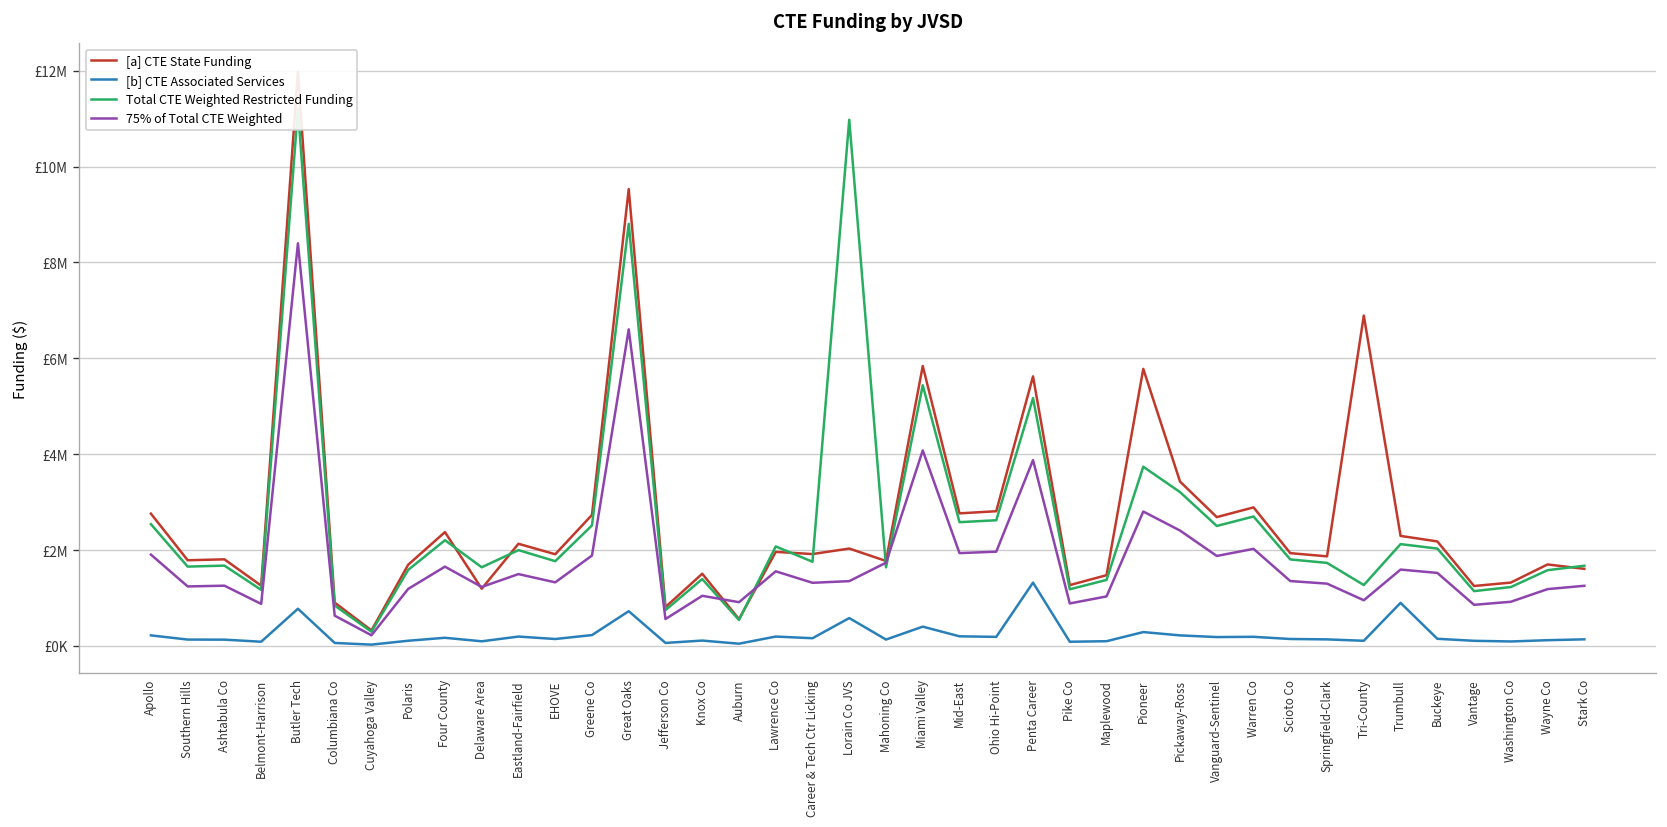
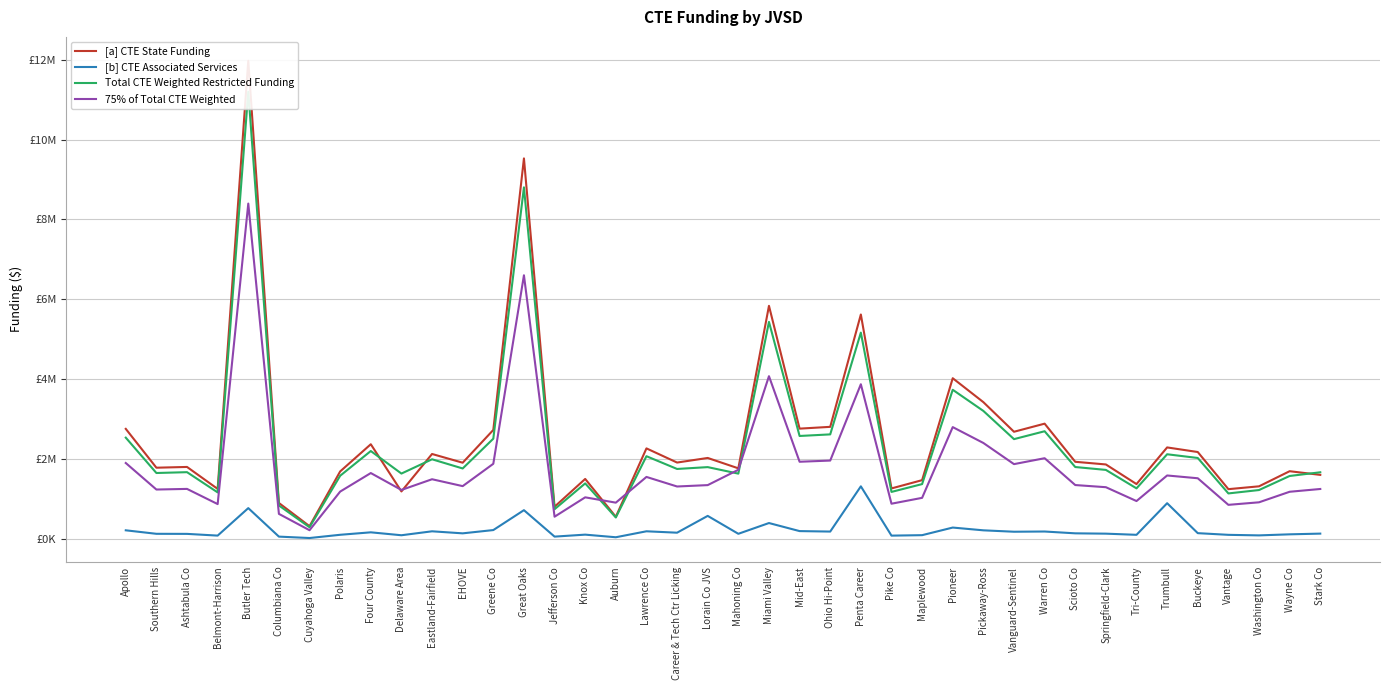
  {
    "[a] CTE State Funding": {
      "Apollo": "£2800000",
      "Southern Hills": "£1800000",
      "Ashtabula Co": "£1800000",
      "Belmont-Harrison": "£1300000",
      "Polaris": "£1700000",
      "Four County": "£2400000",
      "Eastland-Fairfield": "£2100000",
      "EHOVE": "£1900000",
      "Greene Co": "£2700000",
      "Great Oaks": "£9500000",
      "Knox Co": "£1500000",
-     "Lawrence Co": "£2000000",
+     "Lawrence Co": "£2300000",
      "Career & Tech Ctr Licking": "£1900000",
      "Lorain Co JVS": "£2000000",
      "Miami Valley": "£5800000",
      "Mid-East": "£2800000",
      "Ohio Hi-Point": "£2800000",
      "Penta Career": "£5600000",
      "Pike Co": "£1300000",
      "Maplewood": "£1500000",
-     "Pioneer": "£5800000",
+     "Pioneer": "£4000000",
      "Pickaway-Ross": "£3400000",
      "Vanguard-Sentinel": "£2700000",
      "Warren Co": "£2900000",
      "Scioto Co": "£1900000",
      "Springfield-Clark": "£1900000",
-     "Tri-County": "£6900000",
+     "Tri-County": "£1400000",
      "Trumbull": "£2300000",
      "Buckeye": "£2200000",
      "Vantage": "£1300000",
      "Washington Co": "£1300000",
      "Wayne Co": "£1700000",
      "Stark Co": "£1600000"
    },
    "[b] CTE Associated Services": {
      "Apollo": "£200000",
      "Southern Hills": "£100000",
      "Ashtabula Co": "£100000",
      "Belmont-Harrison": "£100000",
      "Butler Tech": "£800000",
      "Columbiana Co": "£100000",
      "Cuyahoga Valley": "£0",
      "Polaris": "£100000",
      "Four County": "£200000",
      "Delaware Area": "£100000",
      "Eastland-Fairfield": "£200000",
      "EHOVE": "£100000",
      "Greene Co": "£200000",
      "Great Oaks": "£700000",
      "Jefferson Co": "£100000",
      "Knox Co": "£100000",
      "Auburn": "£0",
      "Lawrence Co": "£200000",
      "Career & Tech Ctr Licking": "£200000",
      "Lorain Co JVS": "£600000",
      "Mahoning Co": "£100000",
      "Miami Valley": "£400000",
      "Mid-East": "£200000",
      "Ohio Hi-Point": "£200000",
      "Penta Career": "£1300000",
      "Pike Co": "£100000",
      "Maplewood": "£100000",
      "Pioneer": "£300000",
      "Pickaway-Ross": "£200000",
      "Vanguard-Sentinel": "£200000",
      "Warren Co": "£200000",
      "Scioto Co": "£100000",
      "Springfield-Clark": "£100000",
      "Tri-County": "£100000",
      "Trumbull": "£900000",
      "Buckeye": "£100000",
      "Vantage": "£100000",
      "Washington Co": "£100000",
      "Wayne Co": "£100000",
      "Stark Co": "£100000"
    },
    "Total CTE Weighted Restricted Funding": {
      "Apollo": "£2500000",
      "Southern Hills": "£1700000",
      "Ashtabula Co": "£1700000",
      "Belmont-Harrison": "£1200000",
      "Polaris": "£1600000",
      "Four County": "£2200000",
      "Delaware Area": "£1600000",
      "Eastland-Fairfield": "£2000000",
      "EHOVE": "£1800000",
      "Greene Co": "£2500000",
      "Great Oaks": "£8800000",
      "Knox Co": "£1400000",
      "Lawrence Co": "£2100000",
      "Career & Tech Ctr Licking": "£1800000",
-     "Lorain Co JVS": "£11000000",
+     "Lorain Co JVS": "£1800000",
      "Mahoning Co": "£1600000",
      "Miami Valley": "£5400000",
      "Mid-East": "£2600000",
      "Ohio Hi-Point": "£2600000",
      "Penta Career": "£5200000",
      "Pike Co": "£1200000",
      "Maplewood": "£1400000",
      "Pioneer": "£3700000",
      "Pickaway-Ross": "£3200000",
      "Vanguard-Sentinel": "£2500000",
      "Warren Co": "£2700000",
      "Scioto Co": "£1800000",
      "Springfield-Clark": "£1700000",
      "Tri-County": "£1300000",
      "Trumbull": "£2100000",
      "Buckeye": "£2000000",
      "Vantage": "£1100000",
      "Washington Co": "£1200000",
      "Wayne Co": "£1600000",
      "Stark Co": "£1700000"
    },
    "75% of Total CTE Weighted": {
      "Apollo": "£1900000",
      "Southern Hills": "£1200000",
      "Ashtabula Co": "£1300000",
      "Belmont-Harrison": "£900000",
      "Butler Tech": "£8400000",
      "Columbiana Co": "£600000",
      "Cuyahoga Valley": "£200000",
      "Polaris": "£1200000",
      "Four County": "£1700000",
      "Eastland-Fairfield": "£1500000",
      "EHOVE": "£1300000",
      "Greene Co": "£1900000",
      "Great Oaks": "£6600000",
      "Jefferson Co": "£600000",
      "Knox Co": "£1000000",
      "Auburn": "£900000",
      "Lawrence Co": "£1600000",
      "Career & Tech Ctr Licking": "£1300000",
      "Lorain Co JVS": "£1400000",
      "Miami Valley": "£4100000",
      "Mid-East": "£1900000",
      "Ohio Hi-Point": "£2000000",
      "Penta Career": "£3900000",
      "Pike Co": "£900000",
      "Maplewood": "£1000000",
      "Pioneer": "£2800000",
      "Pickaway-Ross": "£2400000",
      "Vanguard-Sentinel": "£1900000",
      "Warren Co": "£2000000",
      "Scioto Co": "£1400000",
      "Springfield-Clark": "£1300000",
      "Tri-County": "£1000000",
      "Trumbull": "£1600000",
      "Buckeye": "£1500000",
      "Vantage": "£900000",
      "Washington Co": "£900000",
      "Wayne Co": "£1200000",
      "Stark Co": "£1300000"
    }
  }
